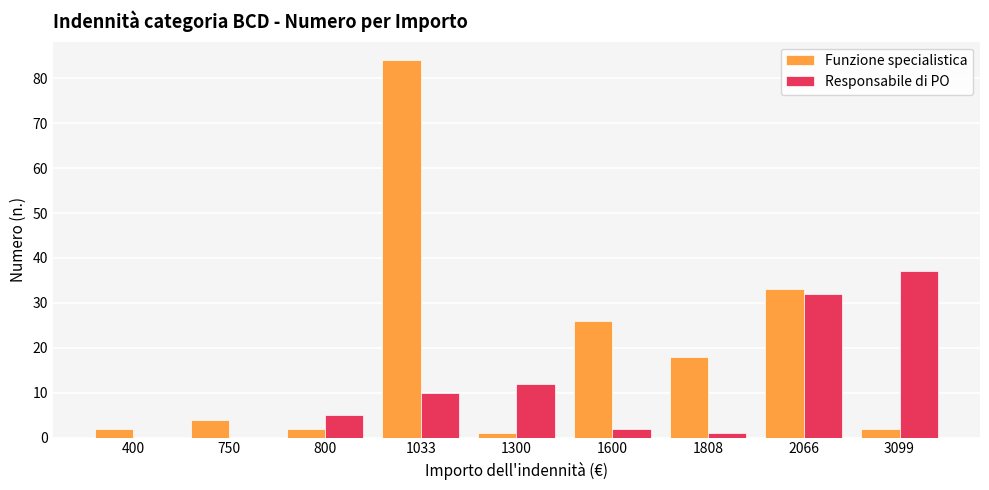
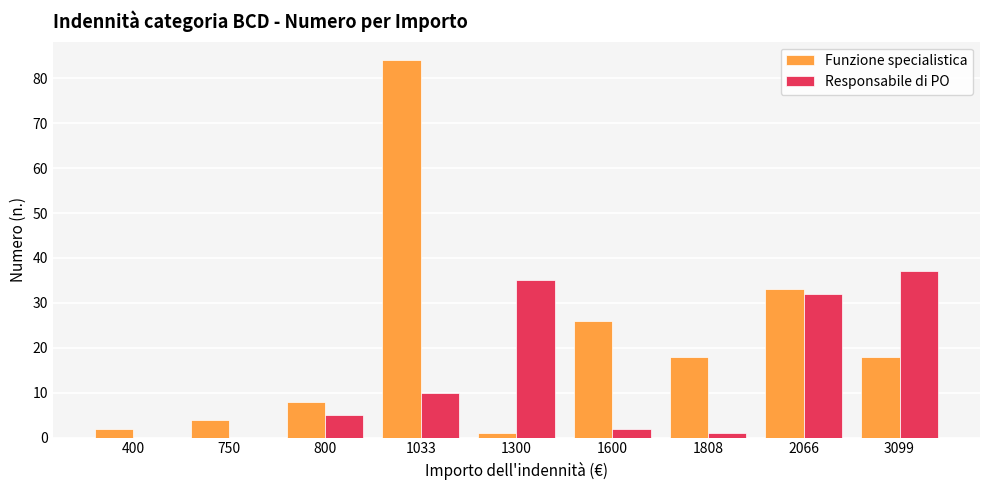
  {
    "Funzione specialistica": {
      "400": 2,
      "750": 4,
-     "800": 2,
+     "800": 8,
      "1033": 84,
      "1300": 1,
      "1600": 26,
      "1808": 18,
      "2066": 33,
-     "3099": 2
+     "3099": 18
    },
    "Responsabile di PO": {
      "400": 0,
      "750": 0,
      "800": 5,
      "1033": 10,
-     "1300": 12,
+     "1300": 35,
      "1600": 2,
      "1808": 1,
      "2066": 32,
      "3099": 37
    }
  }
